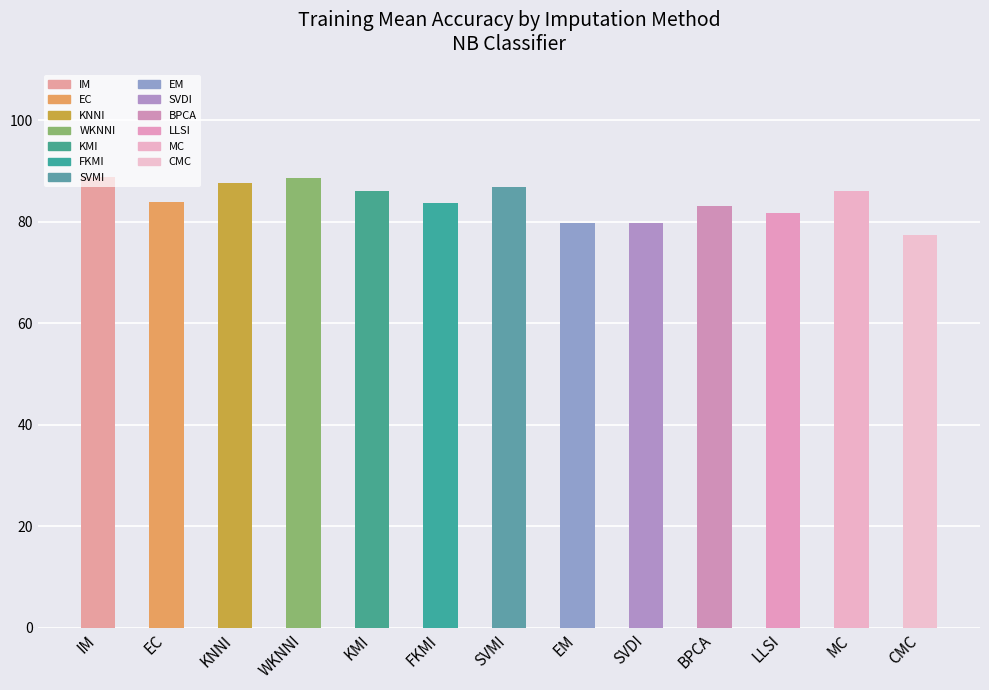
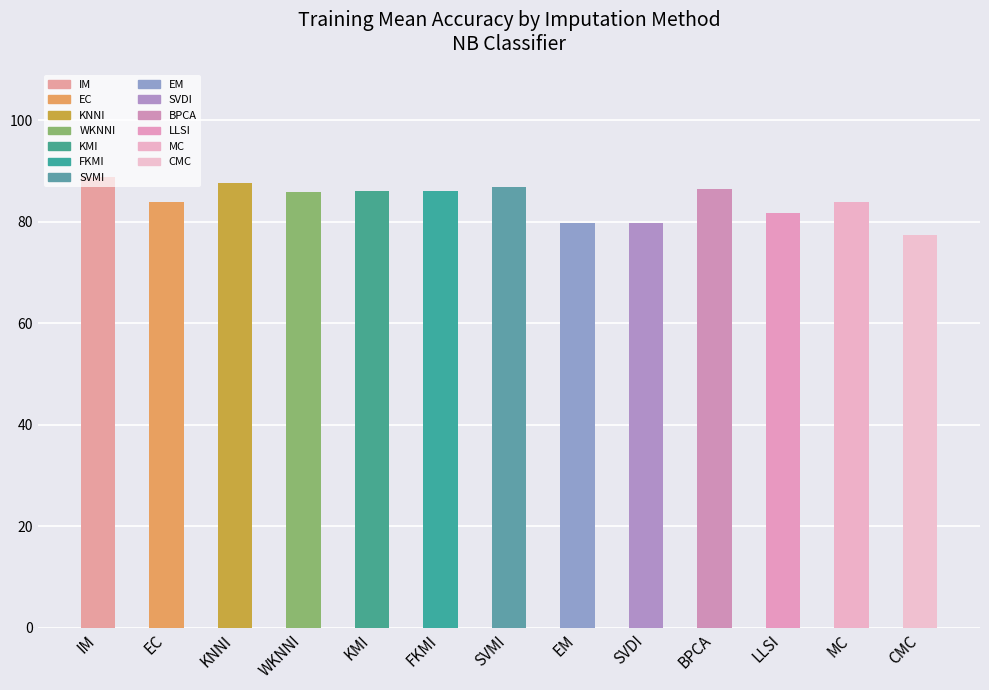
  {
    "EC": 84,
    "KNNI": 88,
-   "WKNNI": 89,
+   "WKNNI": 86,
    "KMI": 86,
-   "FKMI": 84,
+   "FKMI": 86,
    "SVMI": 87,
    "EM": 80,
    "SVDI": 80,
-   "BPCA": 83,
+   "BPCA": 86,
    "LLSI": 82,
-   "MC": 86,
+   "MC": 84,
    "CMC": 77
  }
